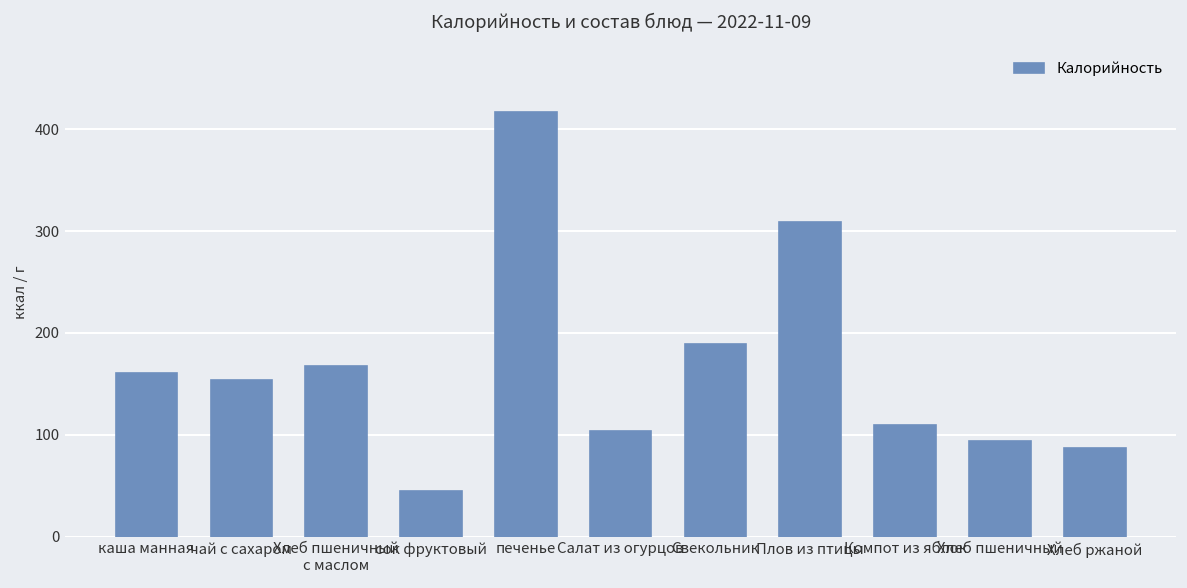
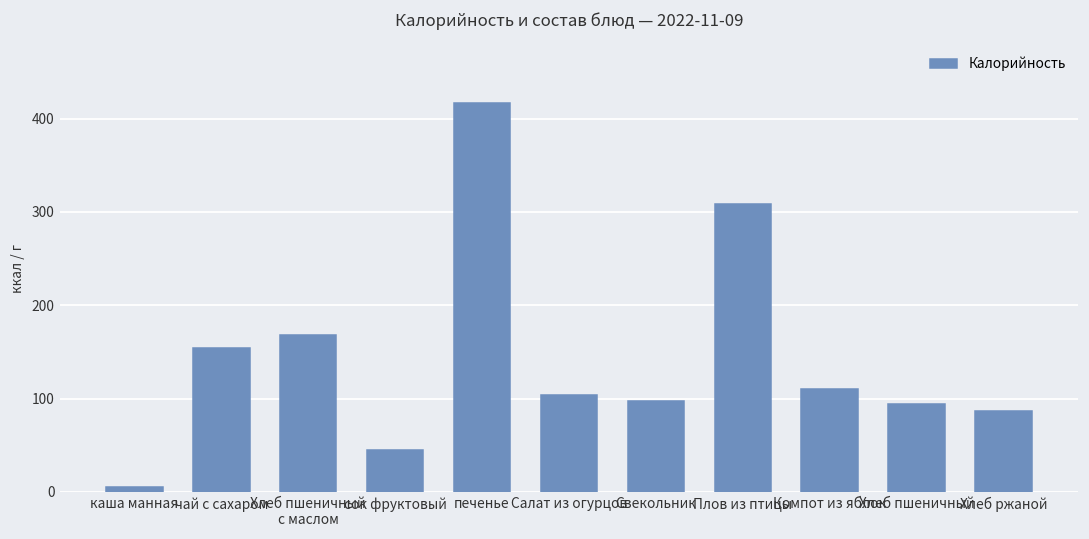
  {
-   "каша манная": 160,
+   "каша манная": 10,
    "Хлеб пшеничный с маслом": 170,
    "печенье": 420,
    "Салат из огурцов": 100,
-   "Свекольник": 190
+   "Свекольник": 100
  }
